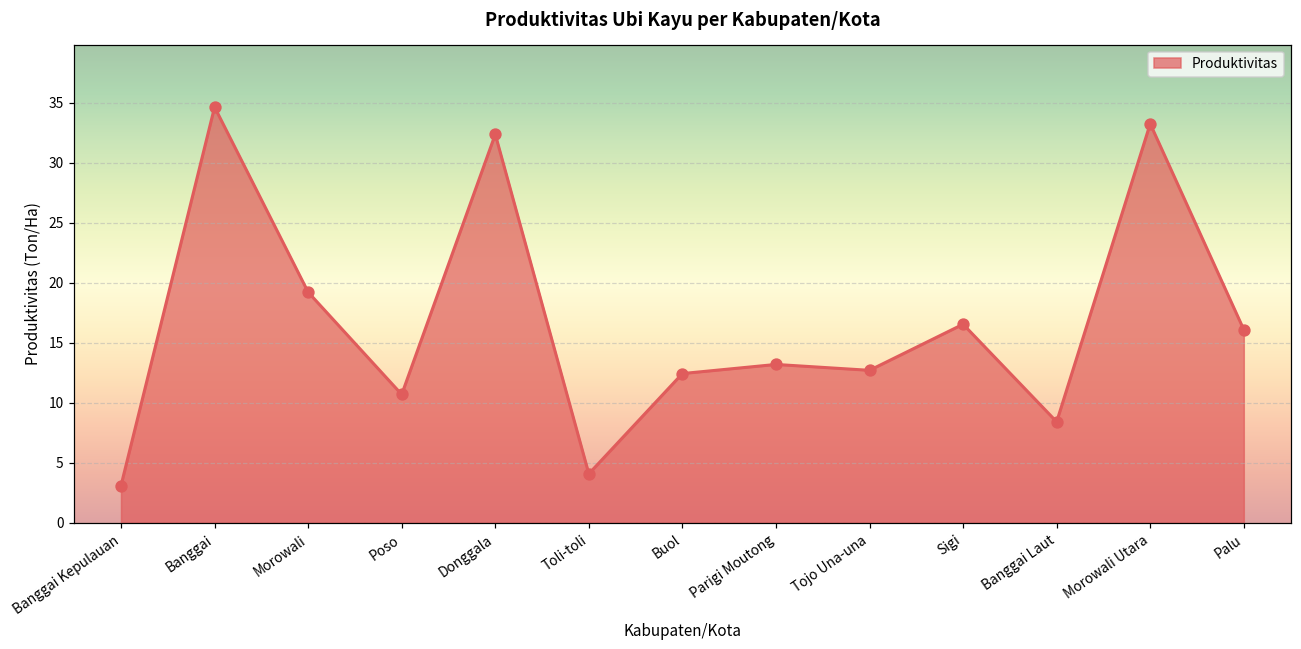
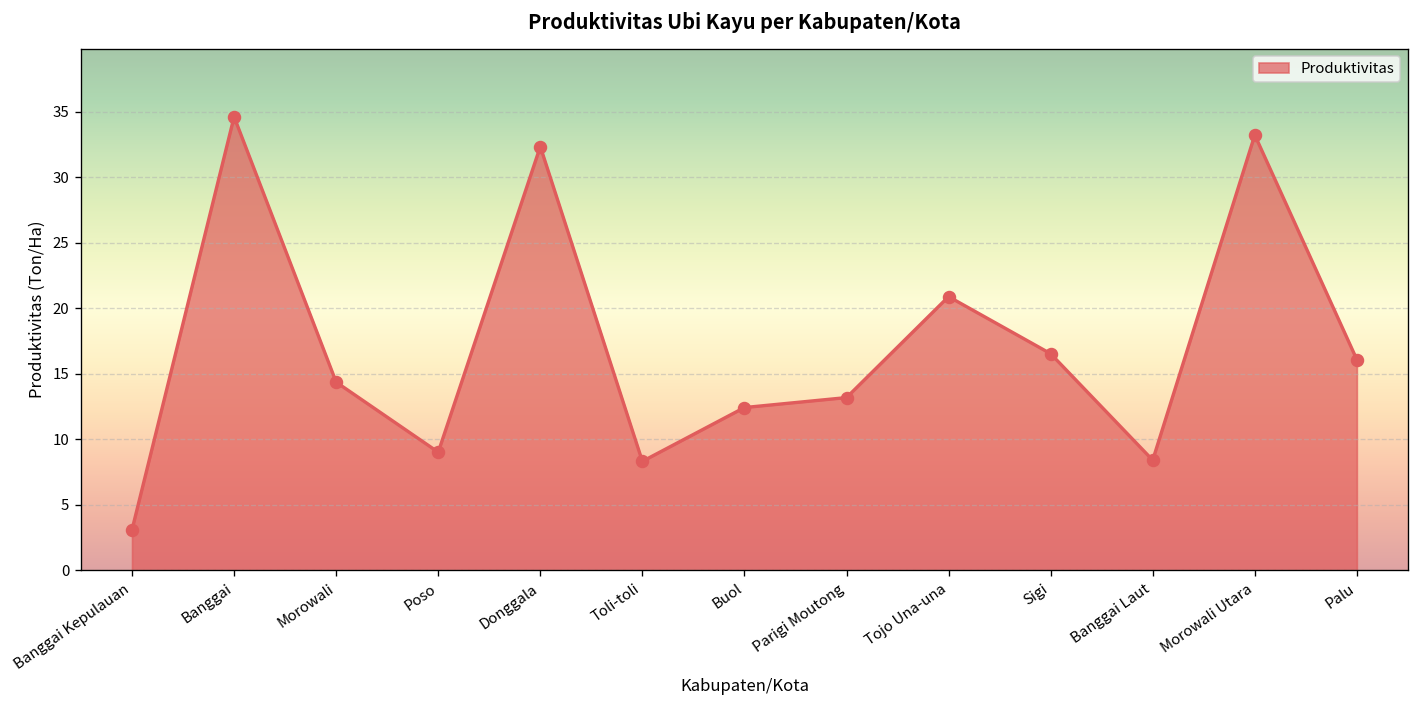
  {
    "Banggai Kepulauan": 3.1,
    "Banggai": 34.6,
-   "Morowali": 19.2,
-   "Poso": 10.7,
+   "Morowali": 14.4,
+   "Poso": 9.0,
    "Donggala": 32.4,
-   "Toli-toli": 4.1,
+   "Toli-toli": 8.3,
    "Buol": 12.4,
    "Parigi Moutong": 13.2,
-   "Tojo Una-una": 12.7,
+   "Tojo Una-una": 20.9,
    "Sigi": 16.5,
    "Banggai Laut": 8.4,
    "Morowali Utara": 33.2,
    "Palu": 16.1
  }
